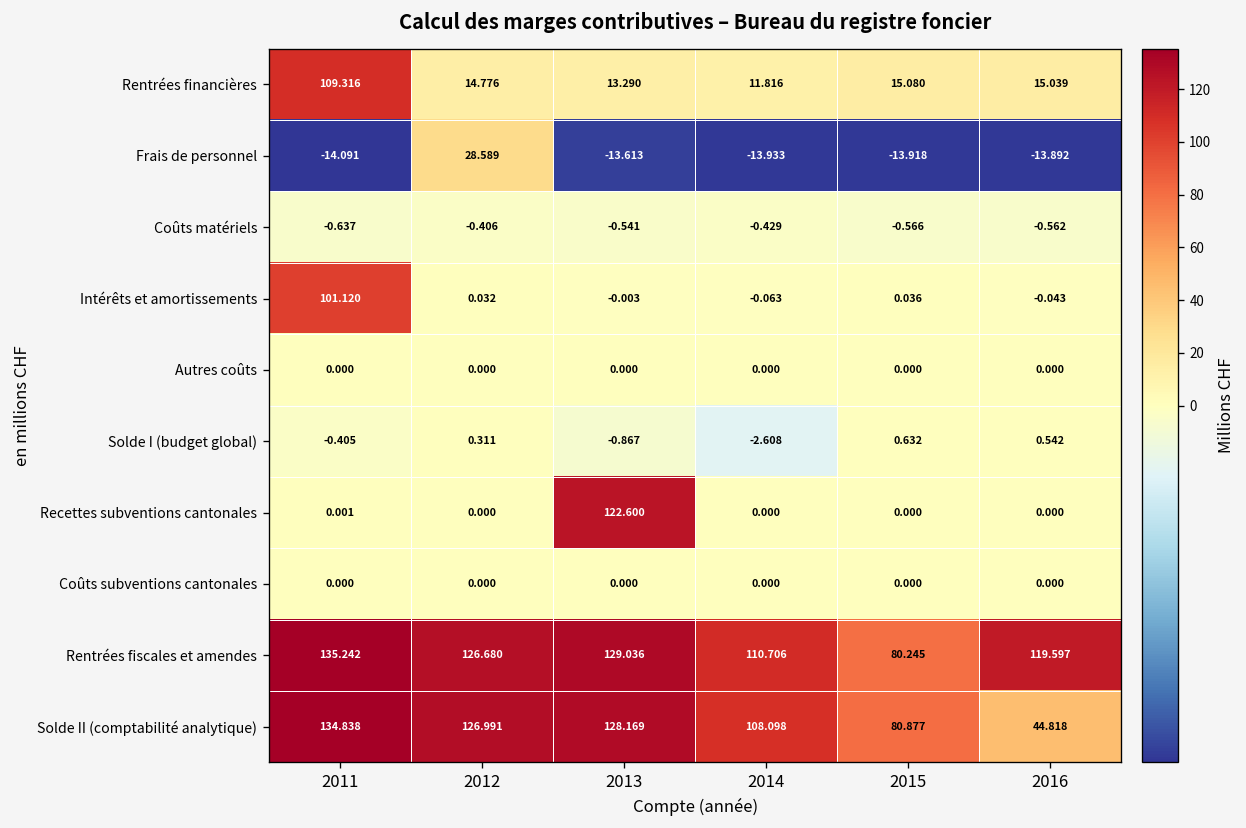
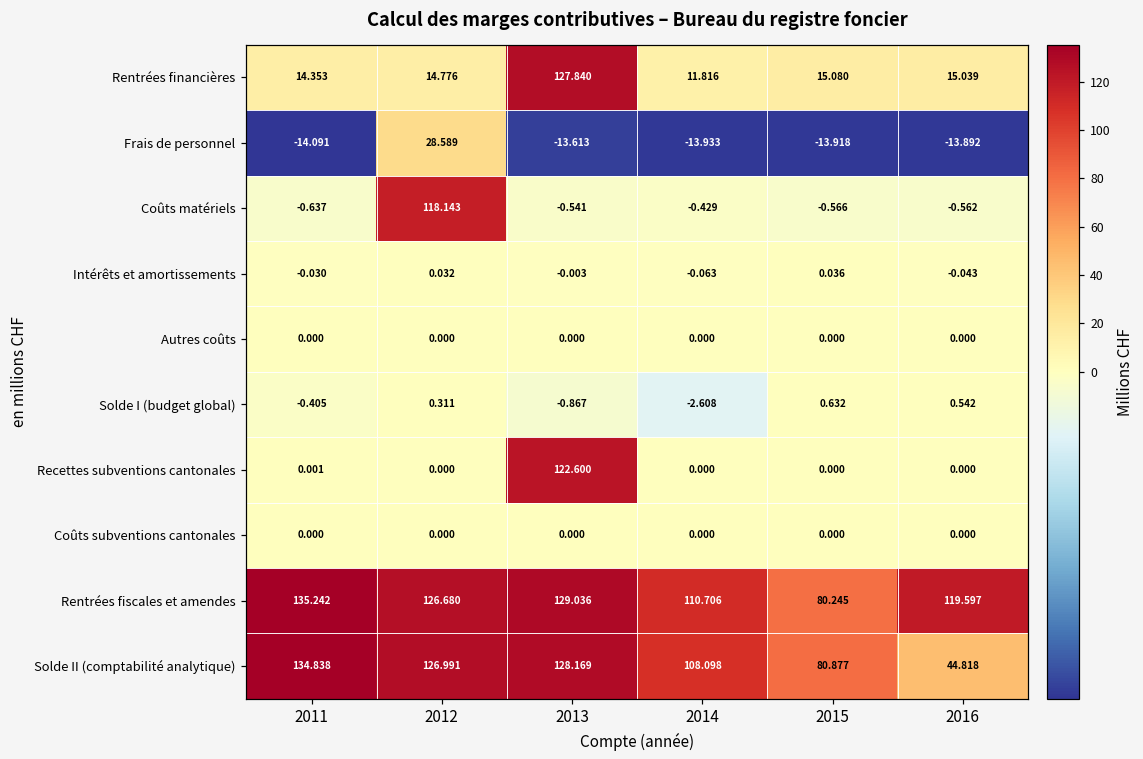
  {
    "Rentrées financières": {
-     "2011": 109.316,
+     "2011": 14.353,
      "2012": 14.776,
-     "2013": 13.290,
+     "2013": 127.840,
      "2014": 11.816,
      "2015": 15.080,
      "2016": 15.039
    },
    "Frais de personnel": {
      "2011": -14.091,
      "2012": 28.589,
      "2013": -13.613,
      "2014": -13.933,
      "2015": -13.918,
      "2016": -13.892
    },
    "Coûts matériels": {
      "2011": -0.637,
-     "2012": -0.406,
+     "2012": 118.143,
      "2013": -0.541,
      "2014": -0.429,
      "2015": -0.566,
      "2016": -0.562
    },
    "Intérêts et amortissements": {
-     "2011": 101.120,
+     "2011": -0.030,
      "2012": 0.032,
      "2013": -0.003,
      "2014": -0.063,
      "2015": 0.036,
      "2016": -0.043
    },
    "Autres coûts": {
      "2011": 0.000,
      "2012": 0.000,
      "2013": 0.000,
      "2014": 0.000,
      "2015": 0.000,
      "2016": 0.000
    },
    "Solde I (budget global)": {
      "2011": -0.405,
      "2012": 0.311,
      "2013": -0.867,
      "2014": -2.608,
      "2015": 0.632,
      "2016": 0.542
    },
    "Recettes subventions cantonales": {
      "2011": 0.001,
      "2012": 0.000,
      "2013": 122.600,
      "2014": 0.000,
      "2015": 0.000,
      "2016": 0.000
    },
    "Coûts subventions cantonales": {
      "2011": 0.000,
      "2012": 0.000,
      "2013": 0.000,
      "2014": 0.000,
      "2015": 0.000,
      "2016": 0.000
    },
    "Rentrées fiscales et amendes": {
      "2011": 135.242,
      "2012": 126.680,
      "2013": 129.036,
      "2014": 110.706,
      "2015": 80.245,
      "2016": 119.597
    },
    "Solde II (comptabilité analytique)": {
      "2011": 134.838,
      "2012": 126.991,
      "2013": 128.169,
      "2014": 108.098,
      "2015": 80.877,
      "2016": 44.818
    }
  }
